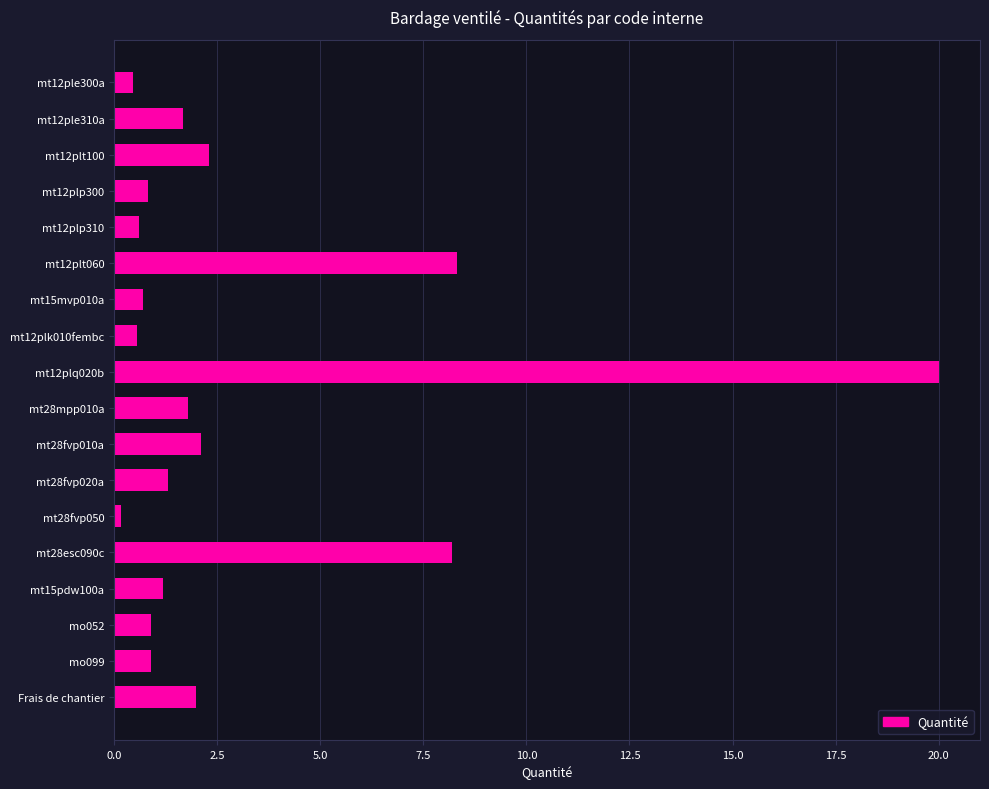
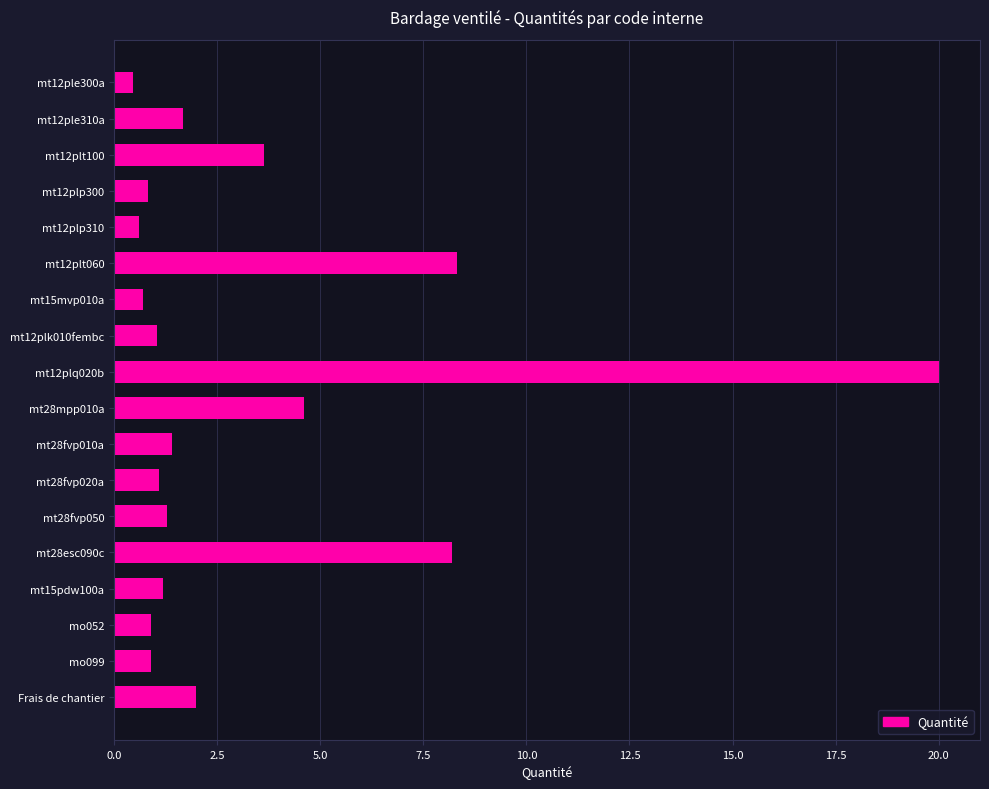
  {
    "mt12ple300a": 0.5,
    "mt12ple310a": 1.7,
-   "mt12plt100": 2.3,
+   "mt12plt100": 3.6,
    "mt12plp300": 0.8,
    "mt12plp310": 0.6,
    "mt12plt060": 8.3,
    "mt15mvp010a": 0.7,
-   "mt12plk010fembc": 0.6,
+   "mt12plk010fembc": 1.1,
    "mt12plq020b": 20.0,
-   "mt28mpp010a": 1.8,
-   "mt28fvp010a": 2.1,
-   "mt28fvp020a": 1.3,
-   "mt28fvp050": 0.2,
+   "mt28mpp010a": 4.6,
+   "mt28fvp010a": 1.4,
+   "mt28fvp020a": 1.1,
+   "mt28fvp050": 1.3,
    "mt28esc090c": 8.2,
    "mt15pdw100a": 1.2,
    "mo052": 0.9,
    "mo099": 0.9,
    "Frais de chantier": 2.0
  }
